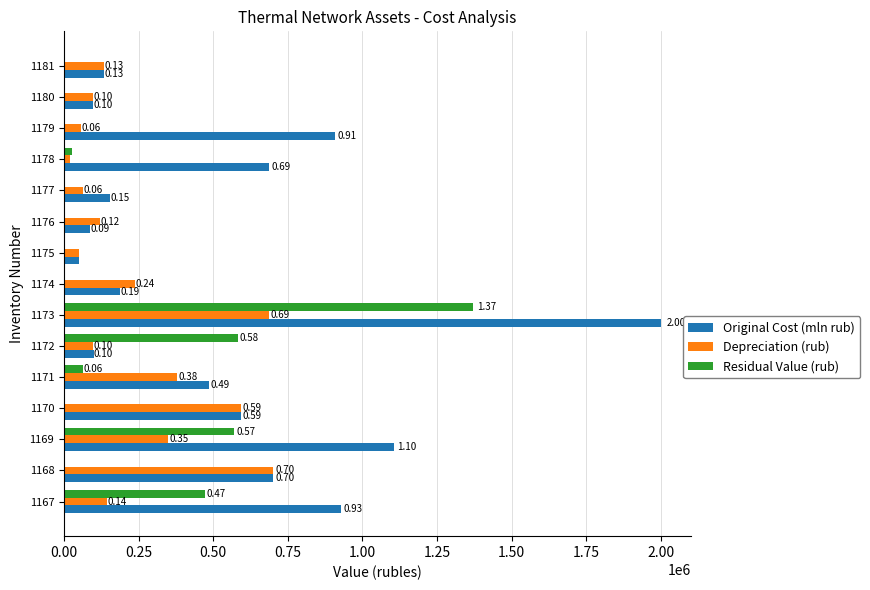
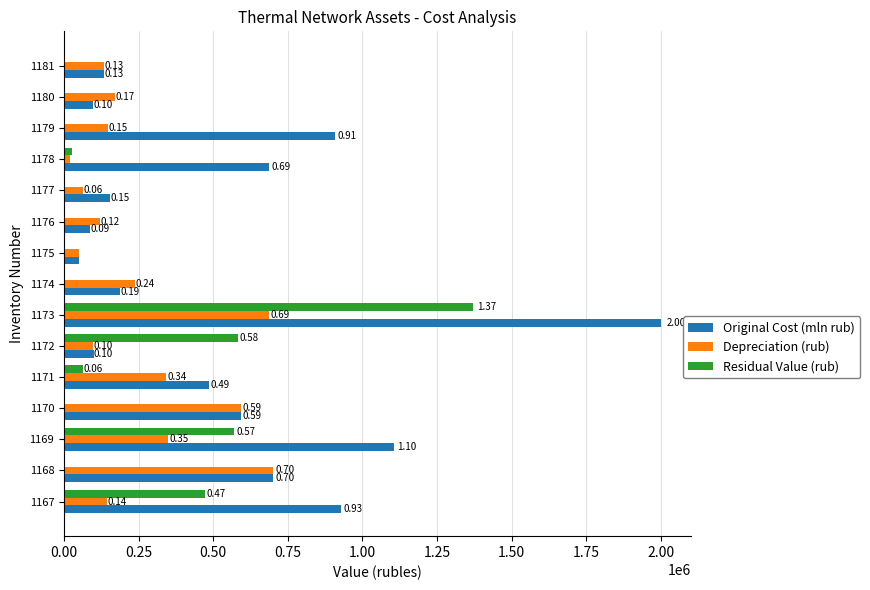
  {
    "Original Cost (mln rub)": {
      "1175": 50000
    },
    "Depreciation (rub)": {
-     "1180": 0.10,
-     "1179": 0.06,
-     "1171": 0.38
+     "1180": 0.17,
+     "1179": 0.15,
+     "1171": 0.34
    },
    "Residual Value (rub)": {
      "1181": 0,
      "1180": 0,
      "1179": 0,
      "1178": 30000,
      "1177": 0,
      "1176": 0,
      "1175": 0,
      "1174": 0,
      "1170": 0,
      "1168": 0
    }
  }
